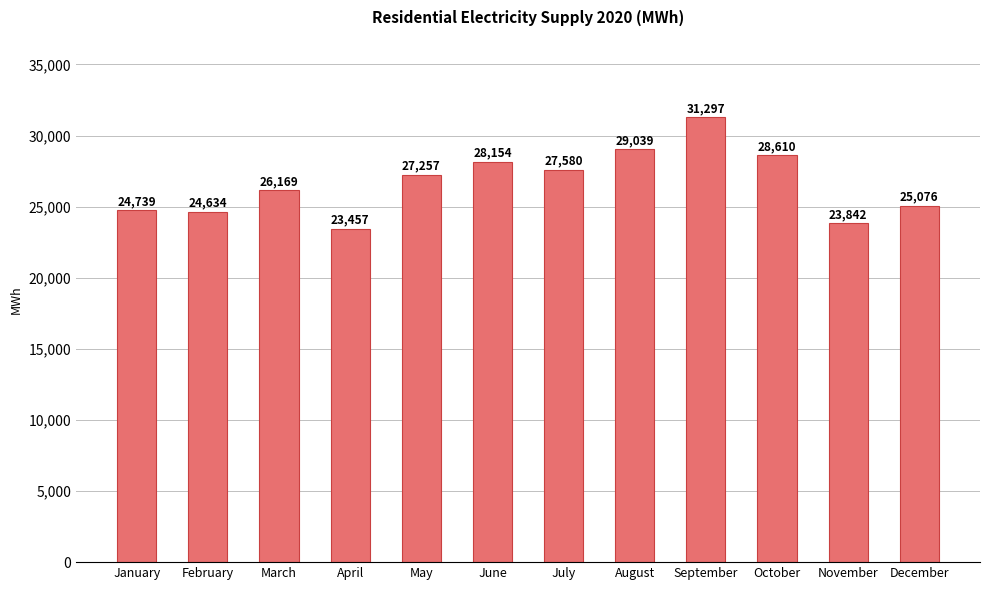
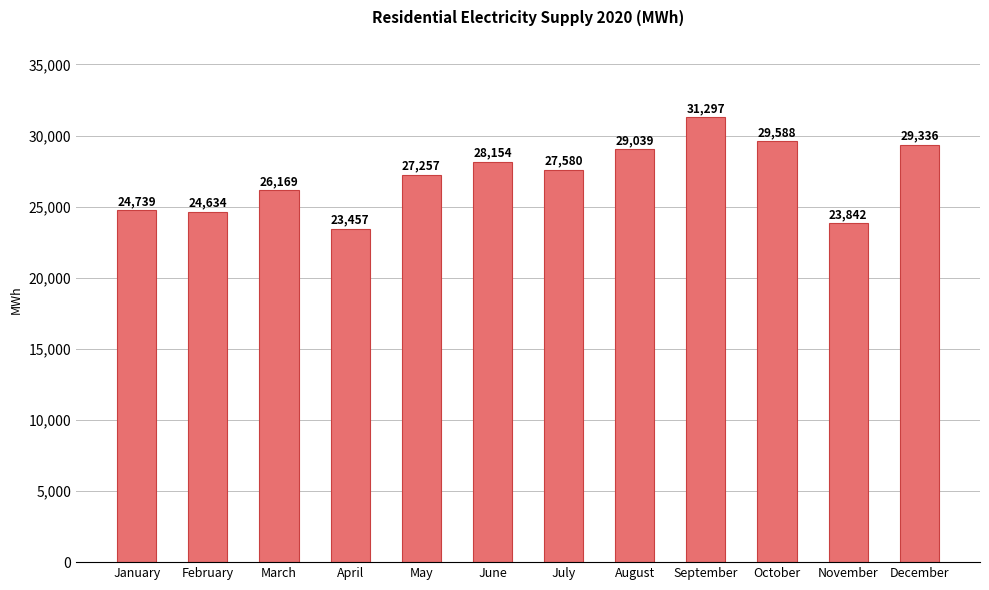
  {
    "January": "24,739",
    "February": "24,634",
    "March": "26,169",
    "April": "23,457",
    "May": "27,257",
    "June": "28,154",
    "July": "27,580",
    "August": "29,039",
    "September": "31,297",
-   "October": "28,610",
+   "October": "29,588",
    "November": "23,842",
-   "December": "25,076"
+   "December": "29,336"
  }
